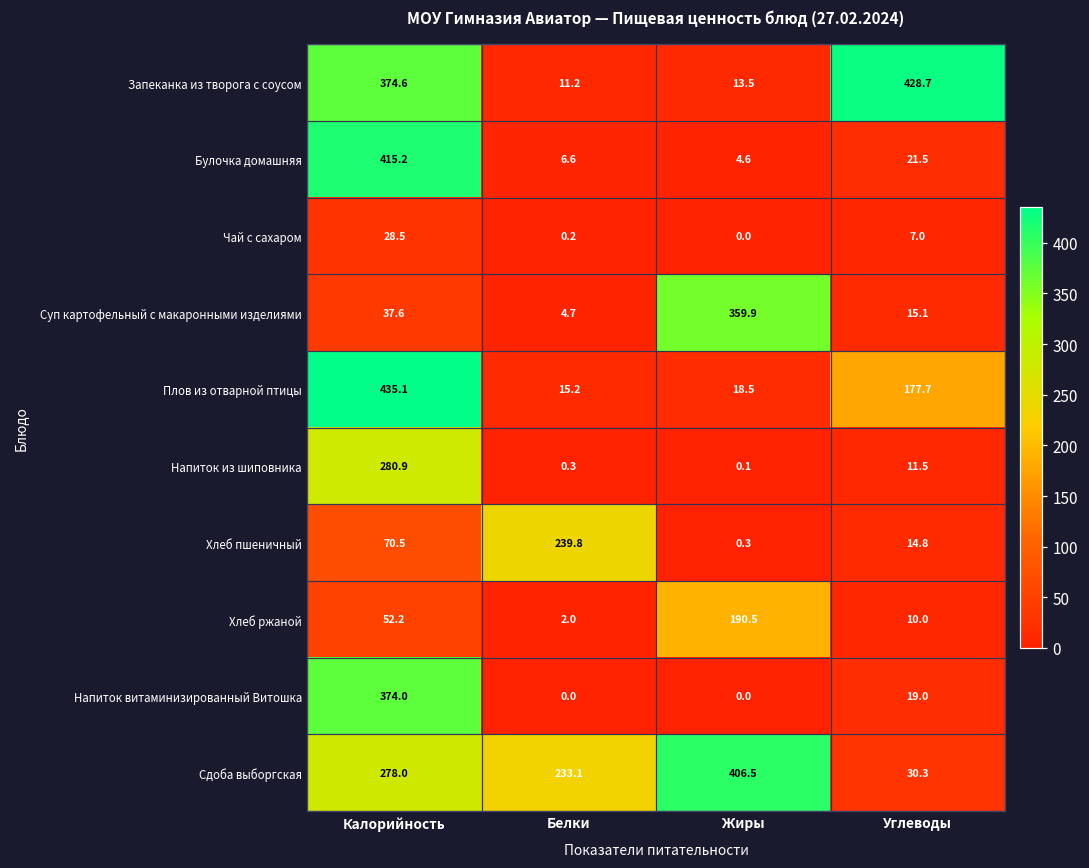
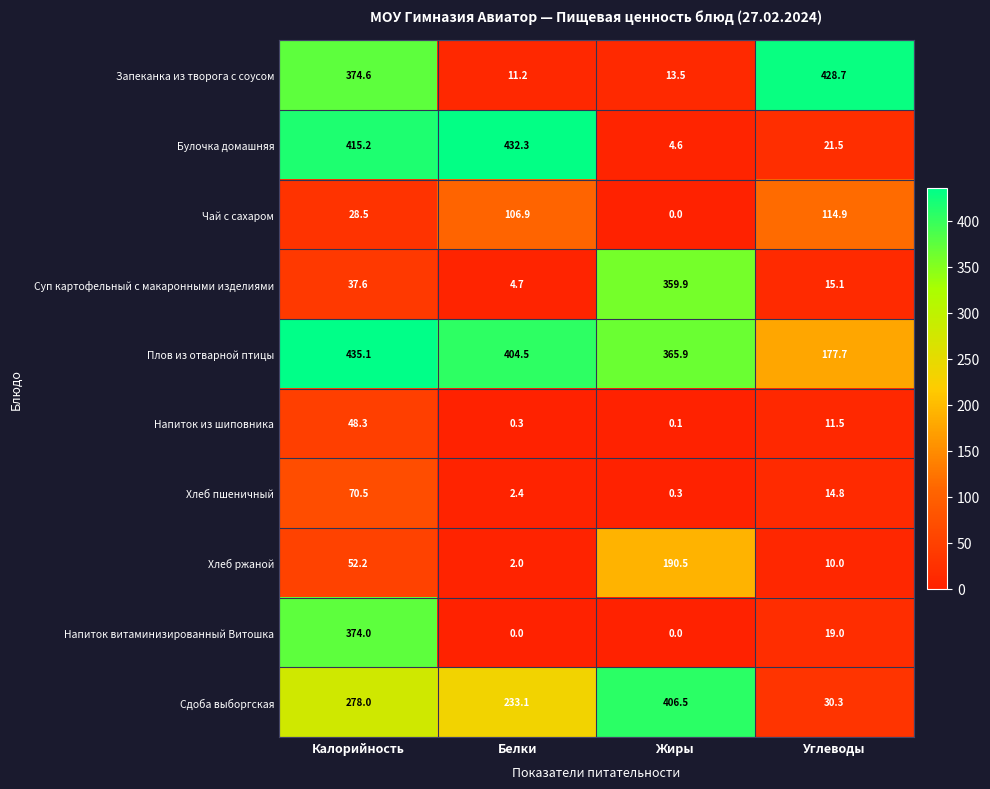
  {
    "Запеканка из творога с соусом": {
      "Калорийность": 374.6,
      "Белки": 11.2,
      "Жиры": 13.5,
      "Углеводы": 428.7
    },
    "Булочка домашняя": {
      "Калорийность": 415.2,
-     "Белки": 6.6,
+     "Белки": 432.3,
      "Жиры": 4.6,
      "Углеводы": 21.5
    },
    "Чай с сахаром": {
      "Калорийность": 28.5,
-     "Белки": 0.2,
+     "Белки": 106.9,
      "Жиры": 0.0,
-     "Углеводы": 7.0
+     "Углеводы": 114.9
    },
    "Суп картофельный с макаронными изделиями": {
      "Калорийность": 37.6,
      "Белки": 4.7,
      "Жиры": 359.9,
      "Углеводы": 15.1
    },
    "Плов из отварной птицы": {
      "Калорийность": 435.1,
-     "Белки": 15.2,
-     "Жиры": 18.5,
+     "Белки": 404.5,
+     "Жиры": 365.9,
      "Углеводы": 177.7
    },
    "Напиток из шиповника": {
-     "Калорийность": 280.9,
+     "Калорийность": 48.3,
      "Белки": 0.3,
      "Жиры": 0.1,
      "Углеводы": 11.5
    },
    "Хлеб пшеничный": {
      "Калорийность": 70.5,
-     "Белки": 239.8,
+     "Белки": 2.4,
      "Жиры": 0.3,
      "Углеводы": 14.8
    },
    "Хлеб ржаной": {
      "Калорийность": 52.2,
      "Белки": 2.0,
      "Жиры": 190.5,
      "Углеводы": 10.0
    },
    "Напиток витаминизированный Витошка": {
      "Калорийность": 374.0,
      "Белки": 0.0,
      "Жиры": 0.0,
      "Углеводы": 19.0
    },
    "Сдоба выборгская": {
      "Калорийность": 278.0,
      "Белки": 233.1,
      "Жиры": 406.5,
      "Углеводы": 30.3
    }
  }
